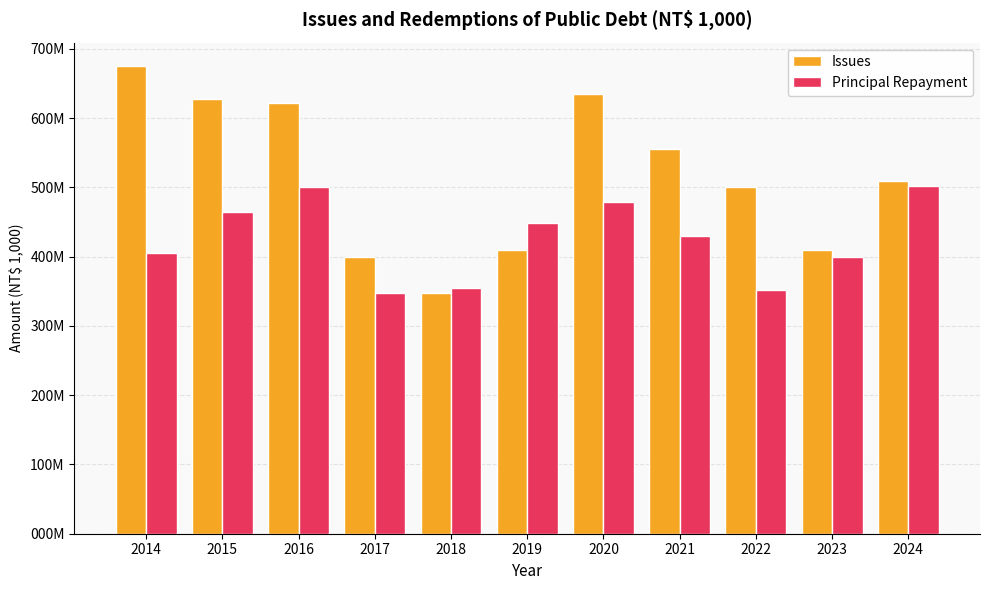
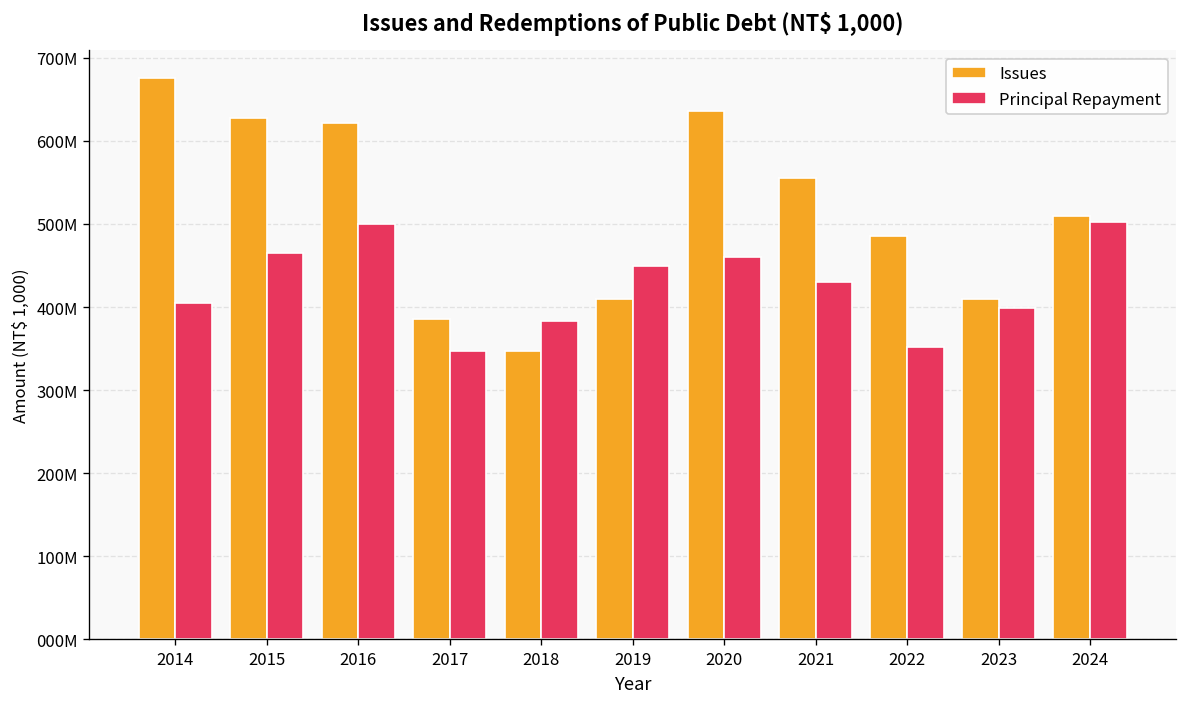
  {
    "Issues": {
      "2014": 680000000,
      "2015": 630000000,
      "2016": 620000000,
-     "2017": 400000000,
+     "2017": 390000000,
      "2018": 350000000,
      "2019": 410000000,
      "2020": 640000000,
      "2021": 560000000,
-     "2022": 500000000,
+     "2022": 490000000,
      "2023": 410000000,
      "2024": 510000000
    },
    "Principal Repayment": {
      "2014": 410000000,
      "2015": 470000000,
      "2016": 500000000,
      "2017": 350000000,
-     "2018": 350000000,
+     "2018": 380000000,
      "2019": 450000000,
-     "2020": 480000000,
+     "2020": 460000000,
      "2021": 430000000,
      "2022": 350000000,
      "2023": 400000000,
      "2024": 500000000
    }
  }
